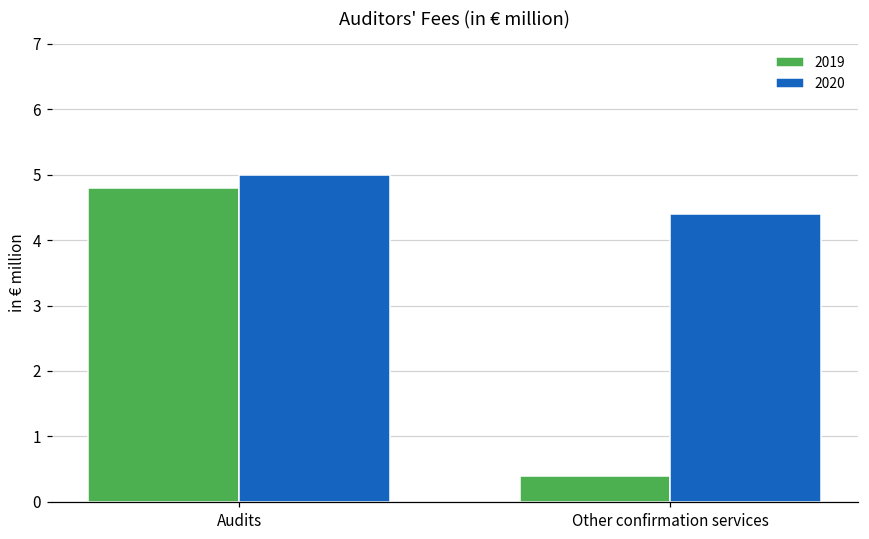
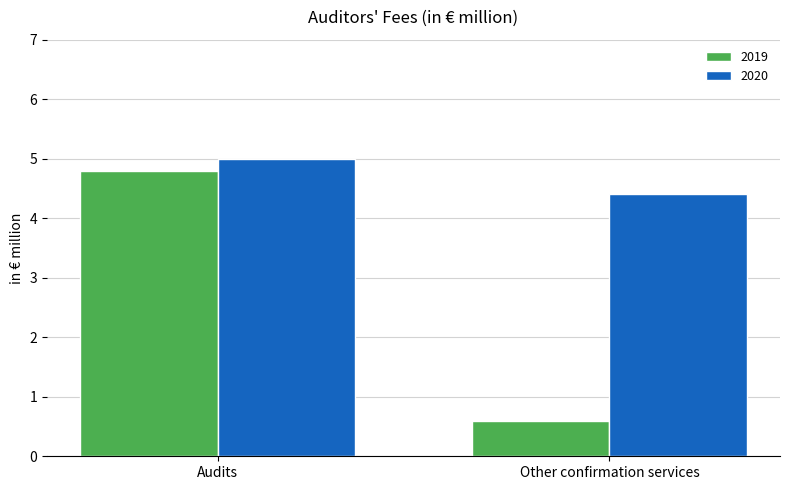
  {
    "2019": {
      "Audits": 4.8,
-     "Other confirmation services": 0.4
+     "Other confirmation services": 0.6
    },
    "2020": {
      "Audits": 5.0,
      "Other confirmation services": 4.4
    }
  }
